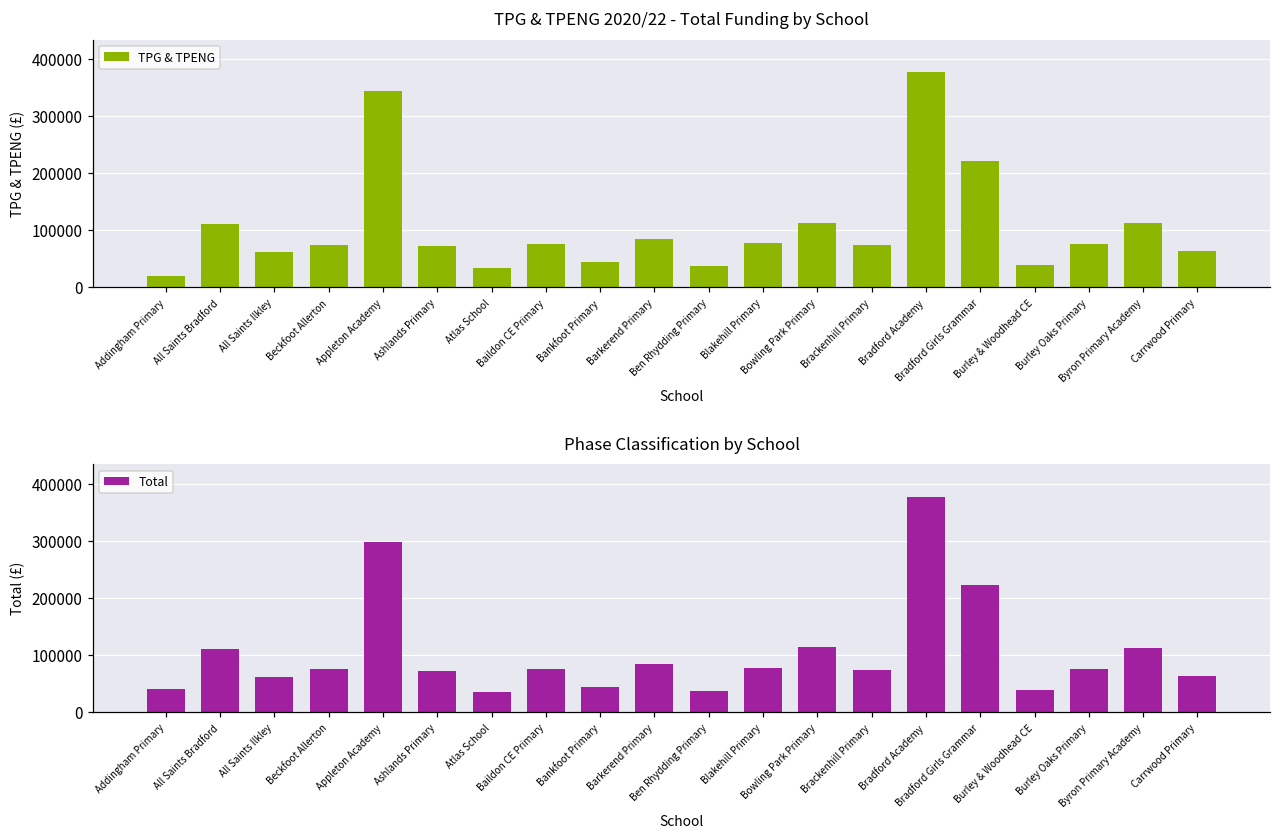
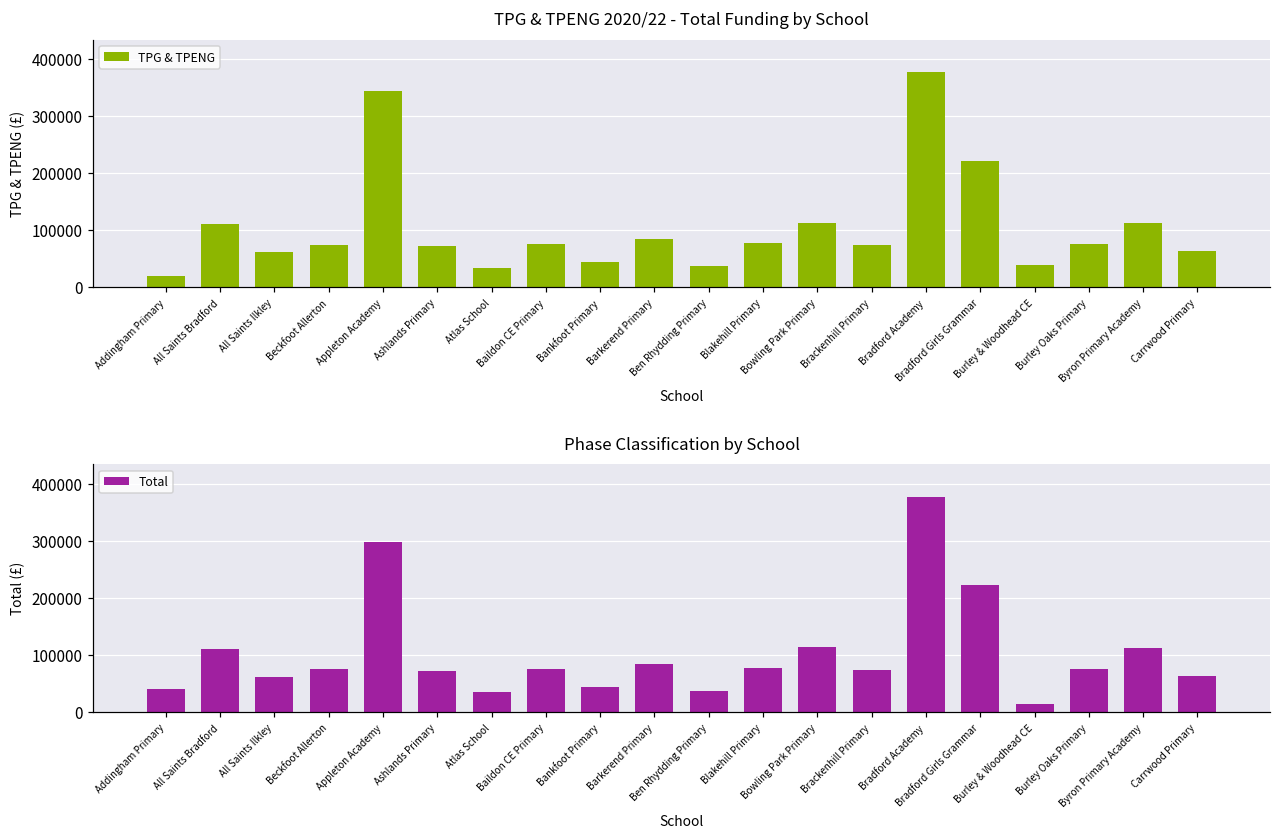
  {
    "TPG & TPENG 2020/22 - Total Funding by School": {
      "Addingham Primary": 20000,
      "All Saints Bradford": 110000,
      "All Saints Ilkley": 60000,
      "Beckfoot Allerton": 70000,
      "Appleton Academy": 340000,
      "Ashlands Primary": 70000,
      "Atlas School": 30000,
      "Baildon CE Primary": 80000,
      "Bankfoot Primary": 40000,
      "Barkerend Primary": 80000,
      "Ben Rhydding Primary": 40000,
      "Blakehill Primary": 80000,
      "Bowling Park Primary": 110000,
      "Brackenhill Primary": 70000,
      "Bradford Academy": 380000,
      "Bradford Girls Grammar": 220000,
      "Burley & Woodhead CE": 40000,
      "Burley Oaks Primary": 80000,
      "Byron Primary Academy": 110000,
      "Carrwood Primary": 60000
    },
    "Phase Classification by School": {
      "Addingham Primary": 40000,
      "All Saints Bradford": 110000,
      "All Saints Ilkley": 60000,
      "Beckfoot Allerton": 70000,
      "Appleton Academy": 300000,
      "Ashlands Primary": 70000,
      "Atlas School": 30000,
      "Baildon CE Primary": 80000,
      "Bankfoot Primary": 40000,
      "Barkerend Primary": 80000,
      "Ben Rhydding Primary": 40000,
      "Blakehill Primary": 80000,
      "Bowling Park Primary": 110000,
      "Brackenhill Primary": 70000,
      "Bradford Academy": 380000,
      "Bradford Girls Grammar": 220000,
-     "Burley & Woodhead CE": 40000,
+     "Burley & Woodhead CE": 10000,
      "Burley Oaks Primary": 80000,
      "Byron Primary Academy": 110000,
      "Carrwood Primary": 60000
    }
  }
